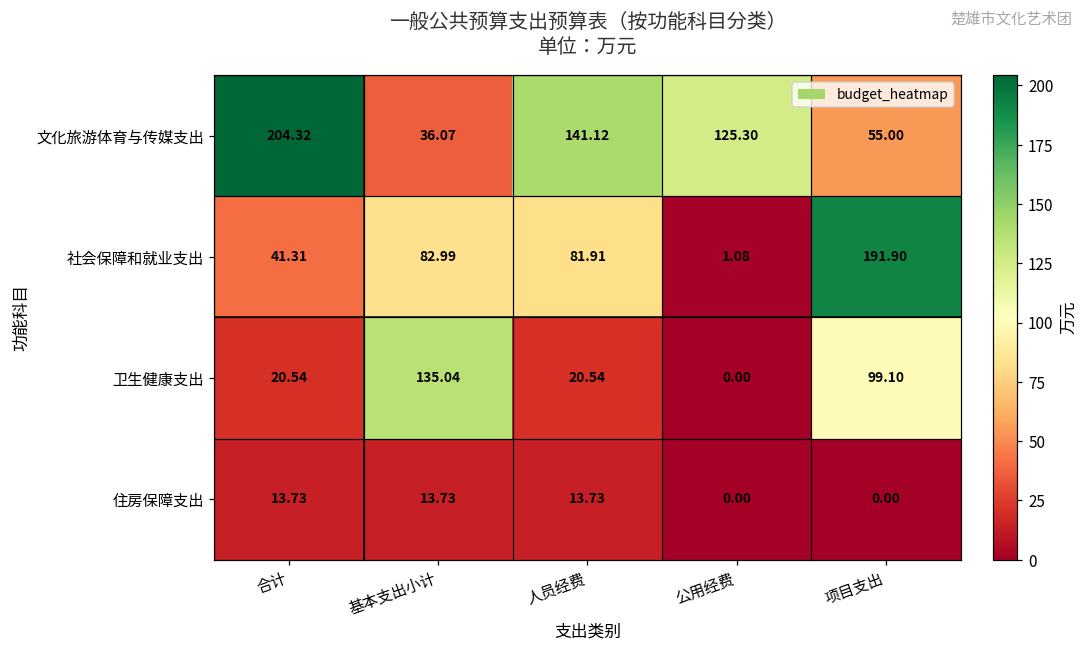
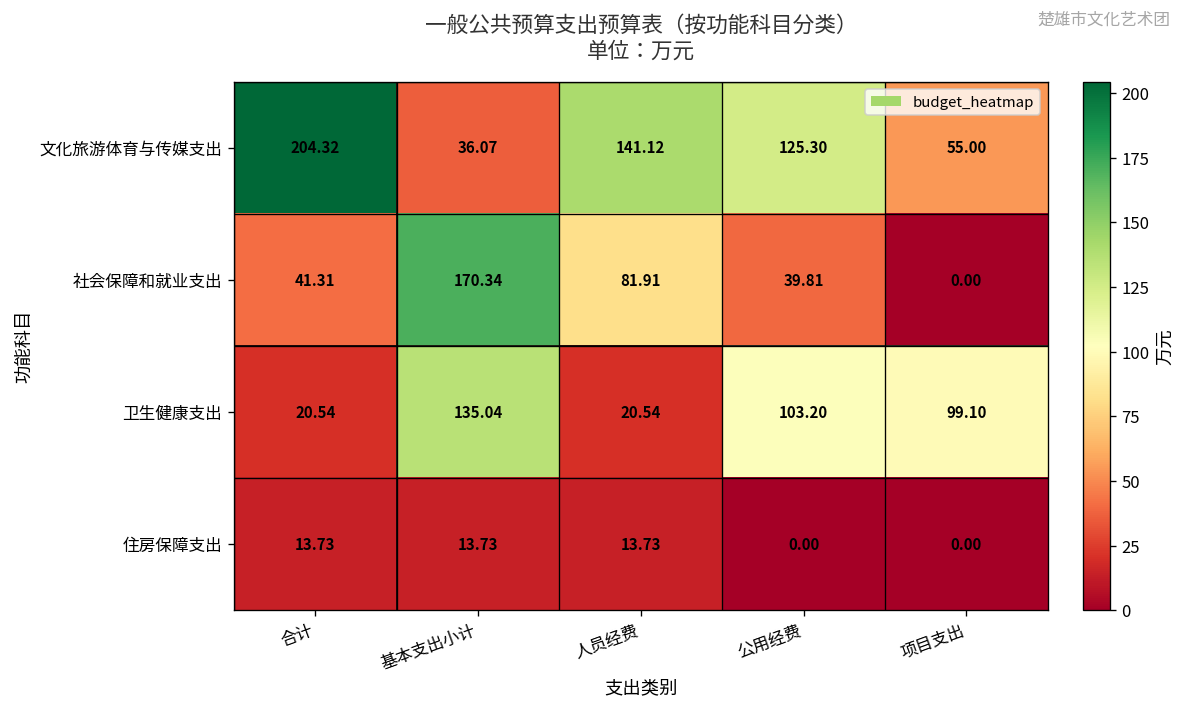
  {
    "文化旅游体育与传媒支出": {
      "合计": 204.32,
      "基本支出小计": 36.07,
      "人员经费": 141.12,
      "公用经费": 125.30,
      "项目支出": 55.00
    },
    "社会保障和就业支出": {
      "合计": 41.31,
-     "基本支出小计": 82.99,
+     "基本支出小计": 170.34,
      "人员经费": 81.91,
-     "公用经费": 1.08,
-     "项目支出": 191.90
+     "公用经费": 39.81,
+     "项目支出": 0.00
    },
    "卫生健康支出": {
      "合计": 20.54,
      "基本支出小计": 135.04,
      "人员经费": 20.54,
-     "公用经费": 0.00,
+     "公用经费": 103.20,
      "项目支出": 99.10
    },
    "住房保障支出": {
      "合计": 13.73,
      "基本支出小计": 13.73,
      "人员经费": 13.73,
      "公用经费": 0.00,
      "项目支出": 0.00
    }
  }
